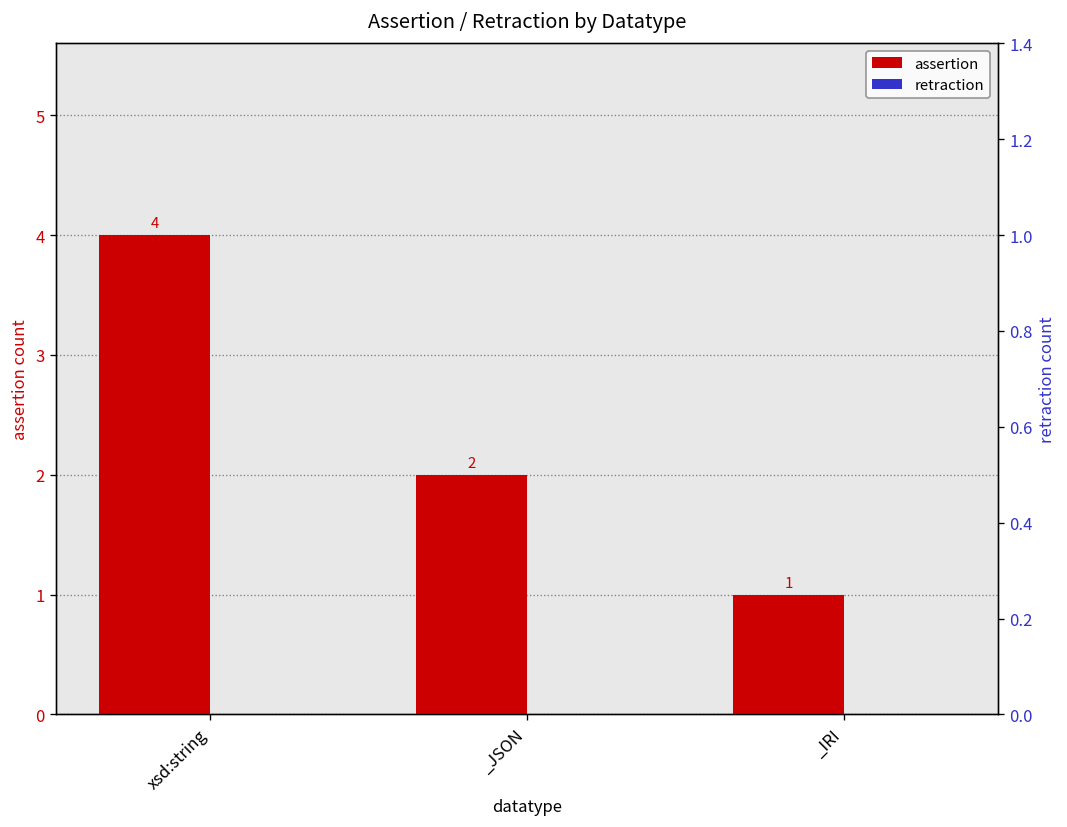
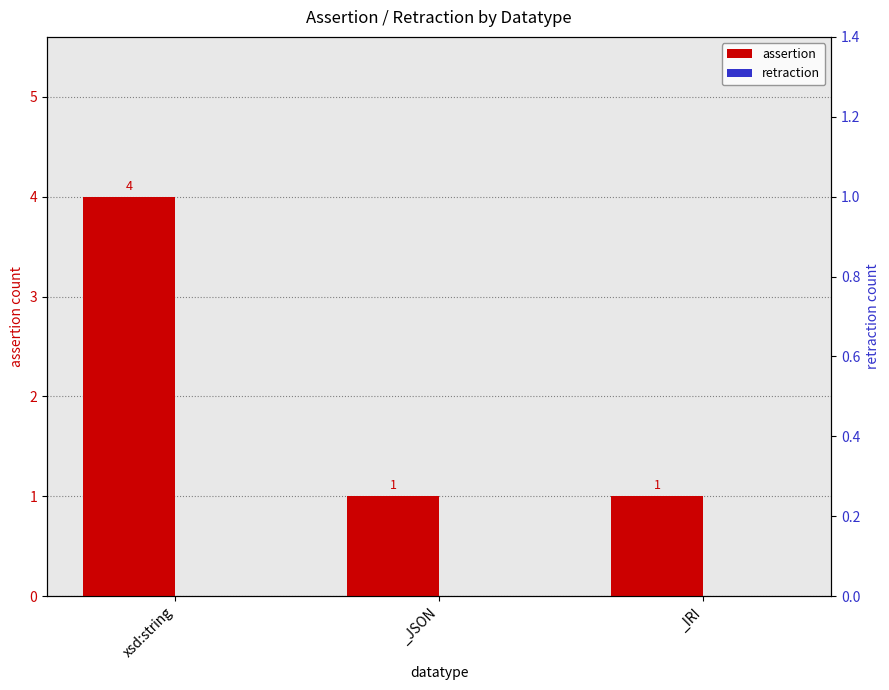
  {
    "assertion": {
      "xsd:string": 4,
-     "_JSON": 2,
+     "_JSON": 1,
      "_IRI": 1
    }
  }
